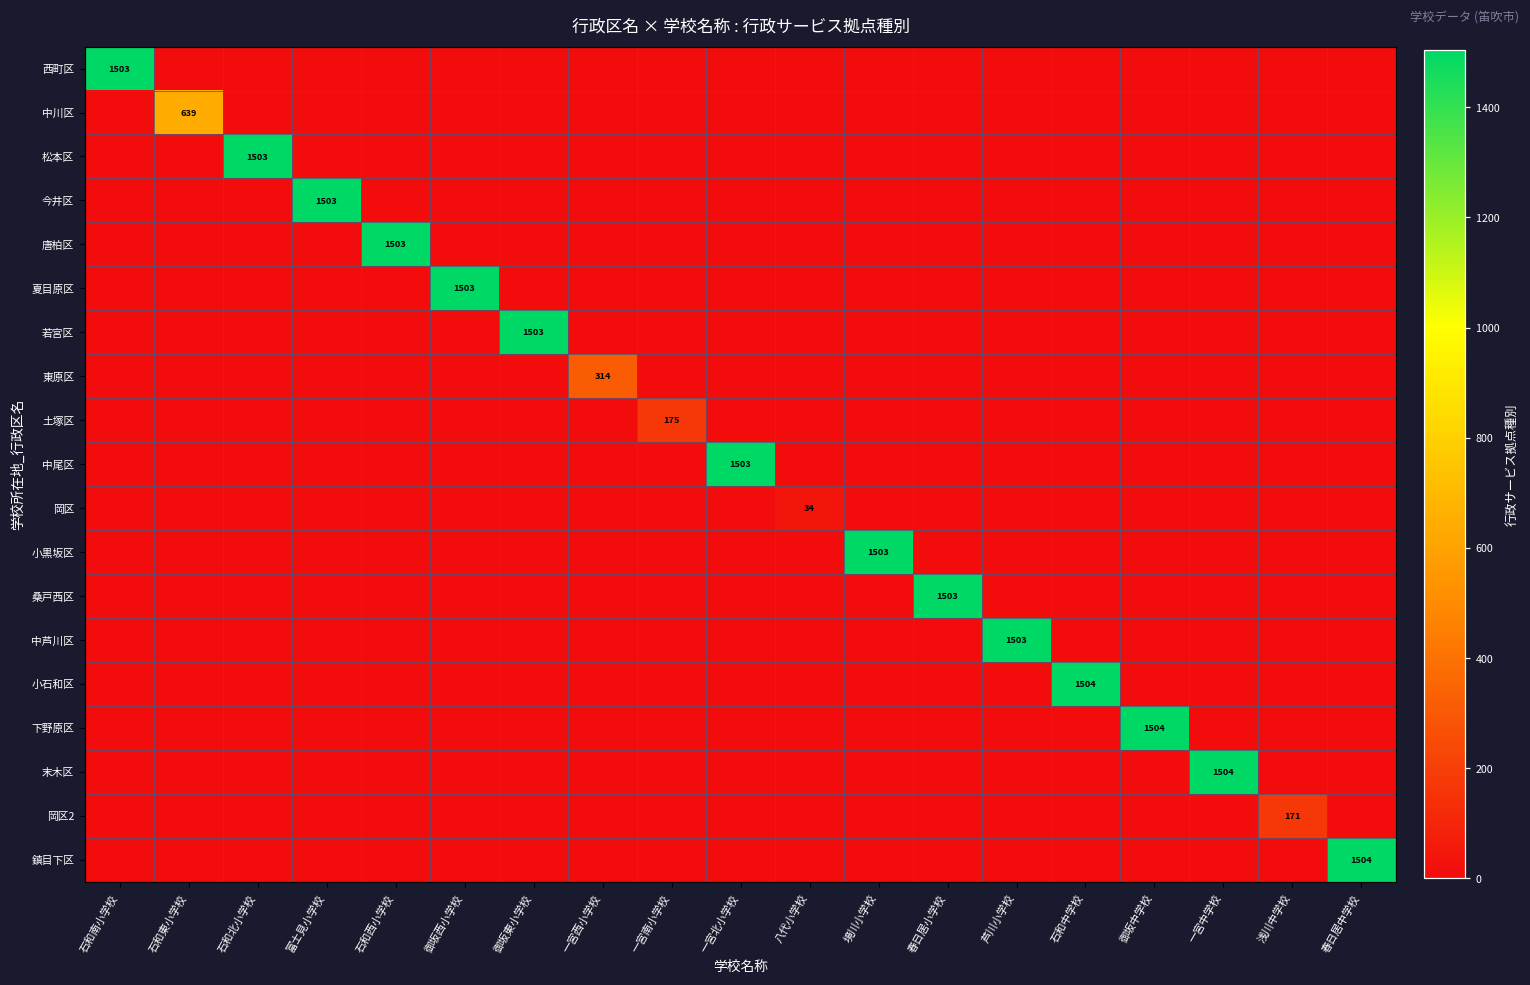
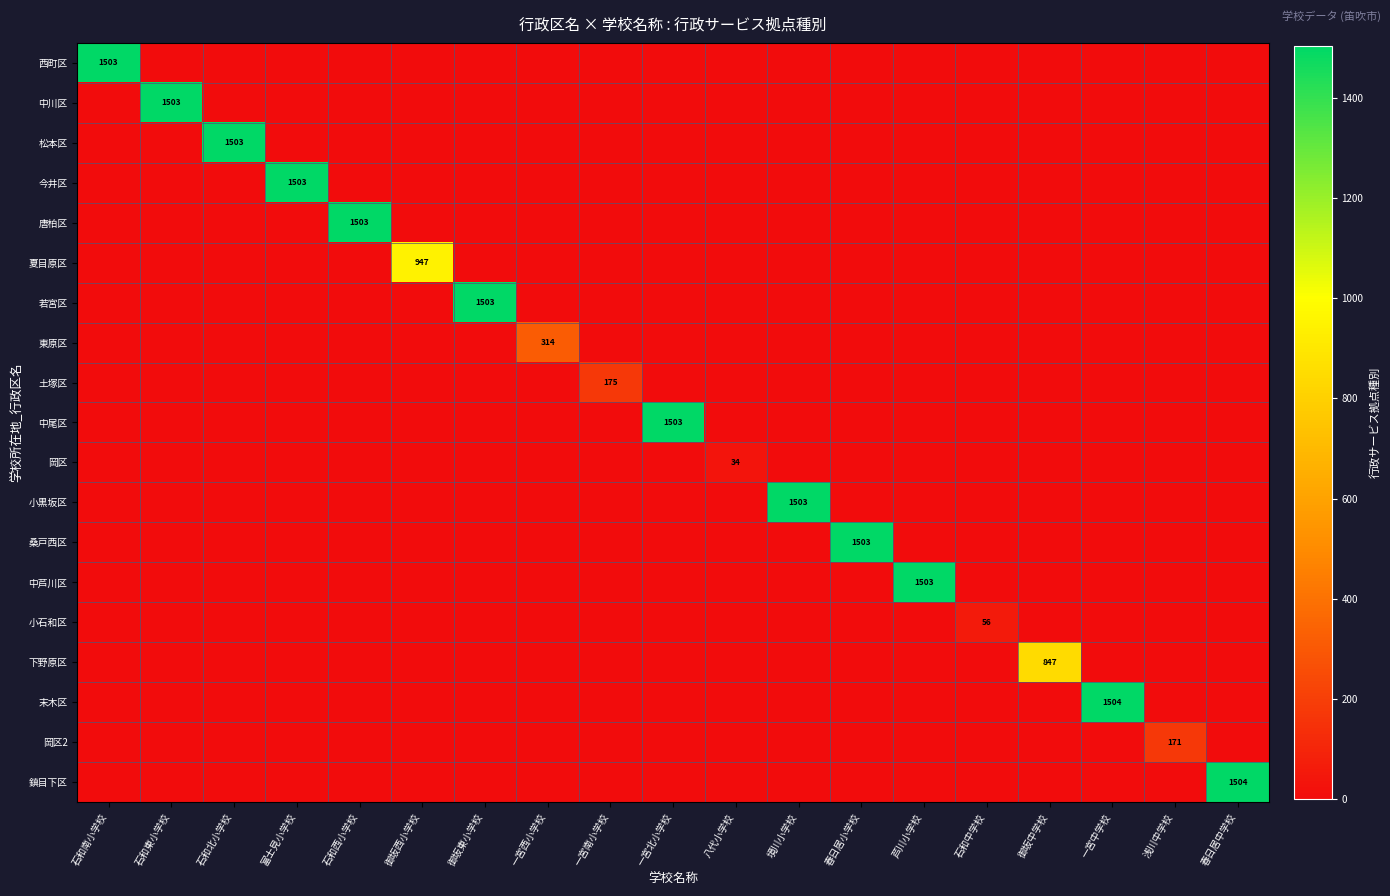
  {
    "西町区": {
      "石和南小学校": 1503
    },
    "中川区": {
-     "石和東小学校": 639
+     "石和東小学校": 1503
    },
    "松本区": {
      "石和北小学校": 1503
    },
    "今井区": {
      "富士見小学校": 1503
    },
    "唐柏区": {
      "石和西小学校": 1503
    },
    "夏目原区": {
-     "御坂西小学校": 1503
+     "御坂西小学校": 947
    },
    "若宮区": {
      "御坂東小学校": 1503
    },
    "東原区": {
      "一宮西小学校": 314
    },
    "土塚区": {
      "一宮南小学校": 175
    },
    "中尾区": {
      "一宮北小学校": 1503
    },
    "岡区": {
      "八代小学校": 34
    },
    "小黒坂区": {
      "境川小学校": 1503
    },
    "桑戸西区": {
      "春日居小学校": 1503
    },
    "中芦川区": {
      "芦川小学校": 1503
    },
    "小石和区": {
-     "石和中学校": 1504
+     "石和中学校": 56
    },
    "下野原区": {
-     "御坂中学校": 1504
+     "御坂中学校": 847
    },
    "末木区": {
      "一宮中学校": 1504
    },
    "岡区2": {
      "浅川中学校": 171
    },
    "鎮目下区": {
      "春日居中学校": 1504
    }
  }
